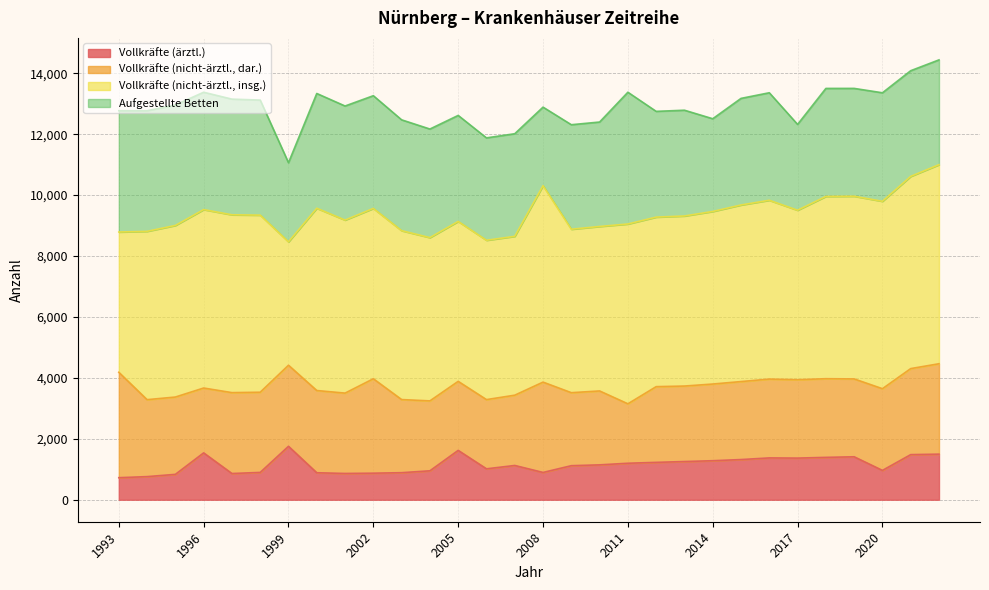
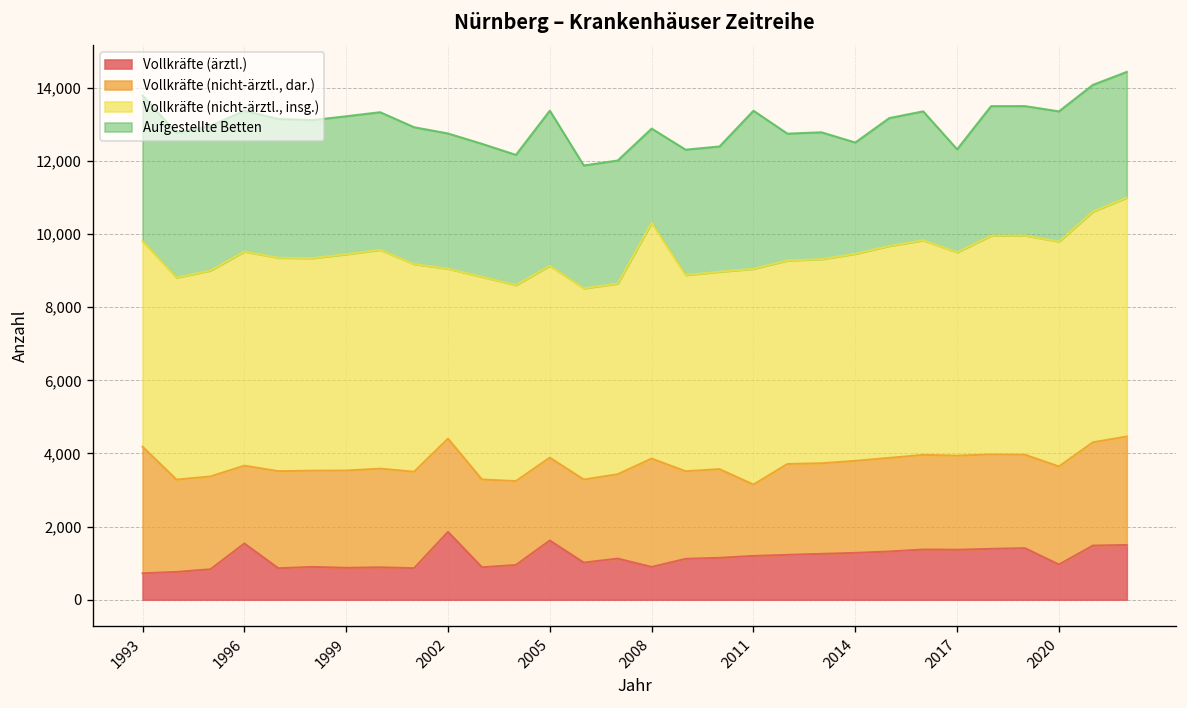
  {
    "Vollkräfte (ärztl.)": {
      "1993": "700",
      "1996": "1,500",
-     "1999": "1,800",
-     "2002": "900",
+     "1999": "900",
+     "2002": "1,900",
      "2005": "1,600",
      "2008": "900",
      "2011": "1,200",
      "2014": "1,300",
      "2017": "1,400",
      "2020": "1,000"
    },
    "Vollkräfte (nicht-ärztl., dar.)": {
      "1993": "3,500",
      "1996": "2,100",
      "1999": "2,700",
-     "2002": "3,100",
+     "2002": "2,500",
      "2005": "2,300",
      "2008": "3,000",
      "2011": "2,000",
      "2014": "2,500",
      "2017": "2,600",
      "2020": "2,700"
    },
    "Vollkräfte (nicht-ärztl., insg.)": {
-     "1993": "4,600",
+     "1993": "5,600",
      "1996": "5,900",
-     "1999": "4,100",
-     "2002": "5,600",
+     "1999": "5,900",
+     "2002": "4,600",
      "2005": "5,200",
      "2008": "6,400",
      "2011": "5,900",
      "2014": "5,700",
      "2017": "5,600",
      "2020": "6,200"
    },
    "Aufgestellte Betten": {
-     "1999": "2,600",
+     "1999": "3,800",
      "2002": "3,700",
-     "2005": "3,500",
+     "2005": "4,200",
      "2008": "2,600",
      "2011": "4,300",
      "2014": "3,000",
      "2017": "2,800",
      "2020": "3,600"
    }
  }
